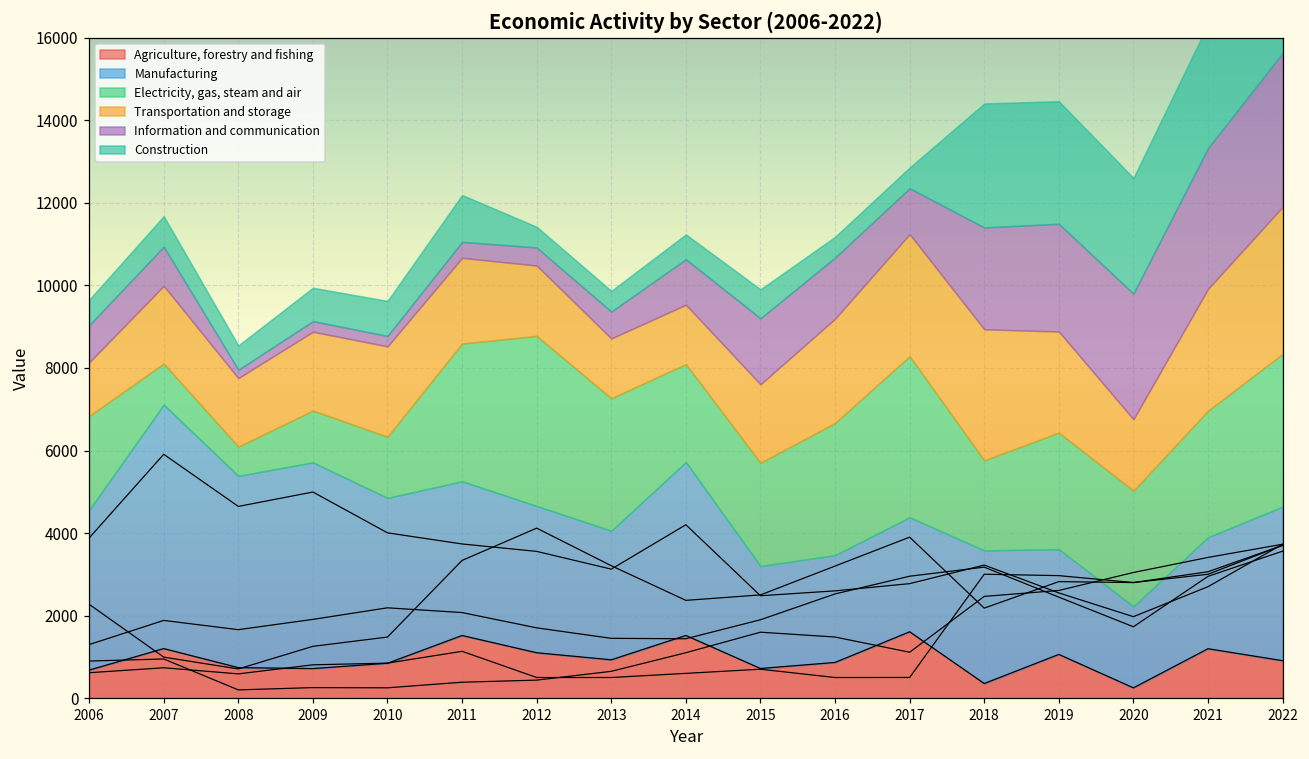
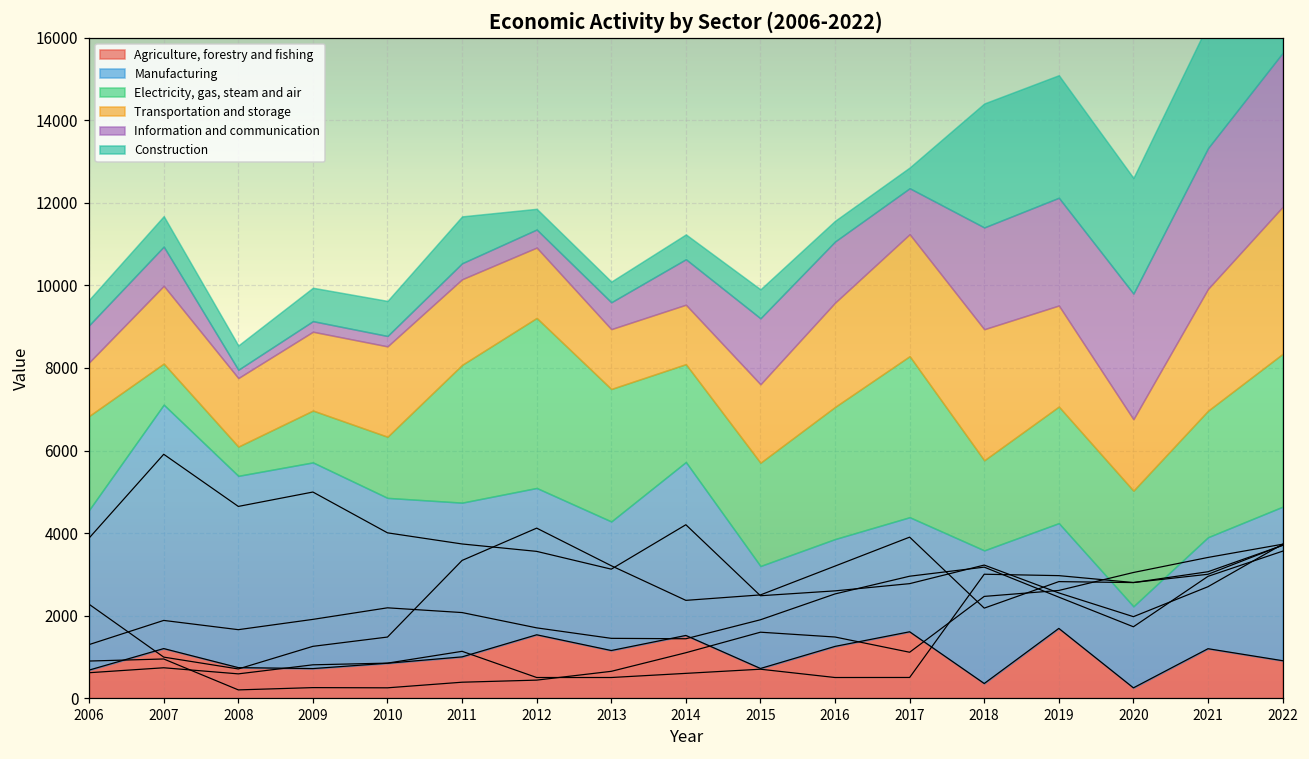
  {
    "Agriculture, forestry and fishing": {
      "2007": 1200,
      "2009": 700,
-     "2011": 1500,
-     "2012": 1100,
-     "2013": 900,
+     "2011": 1000,
+     "2012": 1500,
+     "2013": 1200,
      "2014": 1500,
-     "2016": 900,
+     "2016": 1300,
      "2017": 1600,
      "2018": 400,
-     "2019": 1100,
+     "2019": 1700,
      "2020": 300,
      "2021": 1200,
      "2022": 900
    },
    "Manufacturing": {
      "2006": 3900,
      "2007": 5900,
      "2008": 4600,
      "2009": 5000,
      "2010": 4000,
      "2011": 3700,
      "2012": 3600,
      "2013": 3100,
      "2014": 4200,
      "2015": 2500,
      "2016": 2600,
      "2017": 2800,
      "2018": 3200,
      "2019": 2600,
      "2020": 2000,
      "2021": 2700,
      "2022": 3700
    },
    "Transportation and storage": {
      "2006": 1300,
      "2007": 1900,
      "2008": 1700,
      "2009": 1900,
      "2010": 2200,
      "2011": 2100,
      "2012": 1700,
      "2013": 1500,
      "2014": 1400,
      "2015": 1900,
      "2016": 2500,
      "2017": 3000,
      "2018": 3200,
      "2019": 2400,
      "2020": 1700,
      "2021": 3000,
      "2022": 3600
    },
    "Information and communication": {
      "2006": 900,
      "2007": 1000,
      "2008": 200,
      "2009": 300,
      "2010": 300,
      "2011": 400,
      "2012": 400,
      "2013": 700,
      "2014": 1100,
      "2015": 1600,
      "2016": 1500,
      "2017": 1100,
      "2018": 2500,
      "2019": 2600,
      "2020": 3000,
      "2021": 3400,
      "2022": 3700
    }
  }
